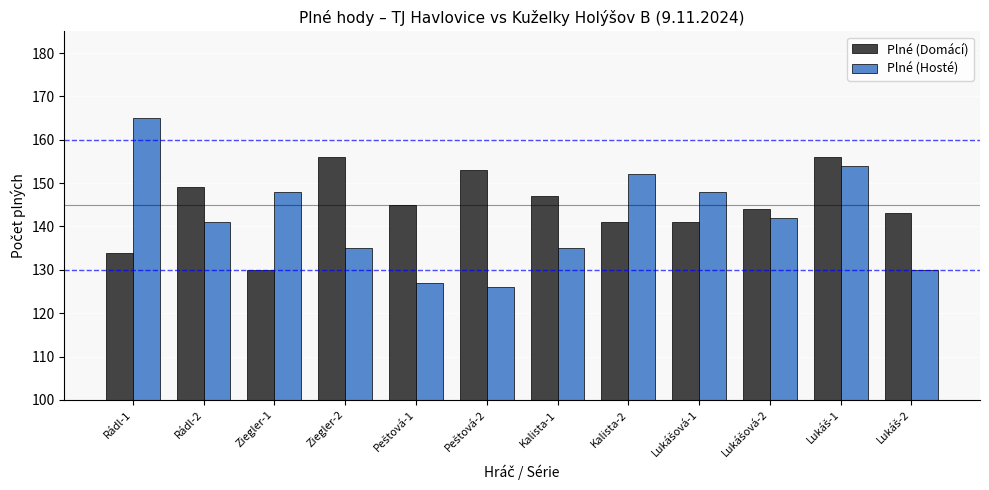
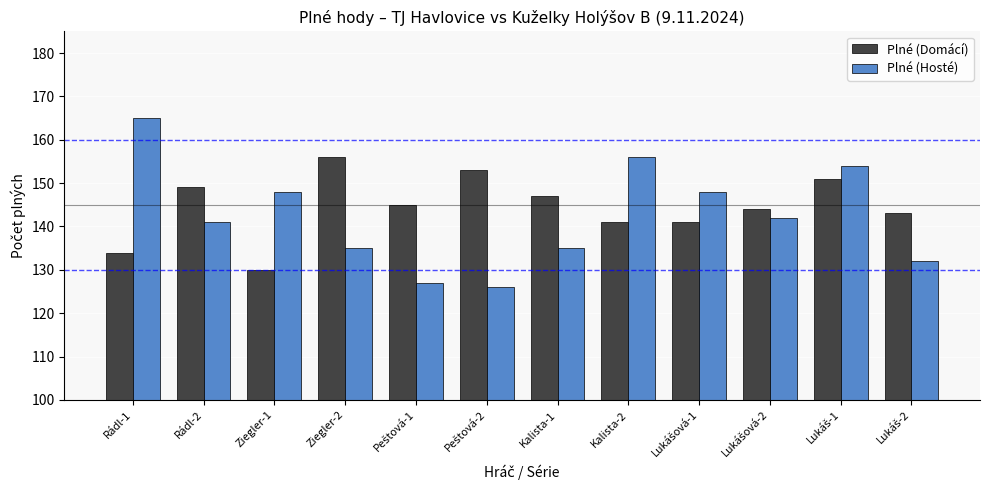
  {
    "Plné (Domácí)": {
      "Rádl-1": 134,
      "Rádl-2": 149,
      "Ziegler-1": 130,
      "Ziegler-2": 156,
      "Peštová-1": 145,
      "Peštová-2": 153,
      "Kalista-1": 147,
      "Kalista-2": 141,
      "Lukášová-1": 141,
      "Lukášová-2": 144,
-     "Lukáš-1": 156,
+     "Lukáš-1": 151,
      "Lukáš-2": 143
    },
    "Plné (Hosté)": {
      "Rádl-1": 165,
      "Rádl-2": 141,
      "Ziegler-1": 148,
      "Ziegler-2": 135,
      "Peštová-1": 127,
      "Peštová-2": 126,
      "Kalista-1": 135,
-     "Kalista-2": 152,
+     "Kalista-2": 156,
      "Lukášová-1": 148,
      "Lukášová-2": 142,
      "Lukáš-1": 154,
-     "Lukáš-2": 130
+     "Lukáš-2": 132
    }
  }
